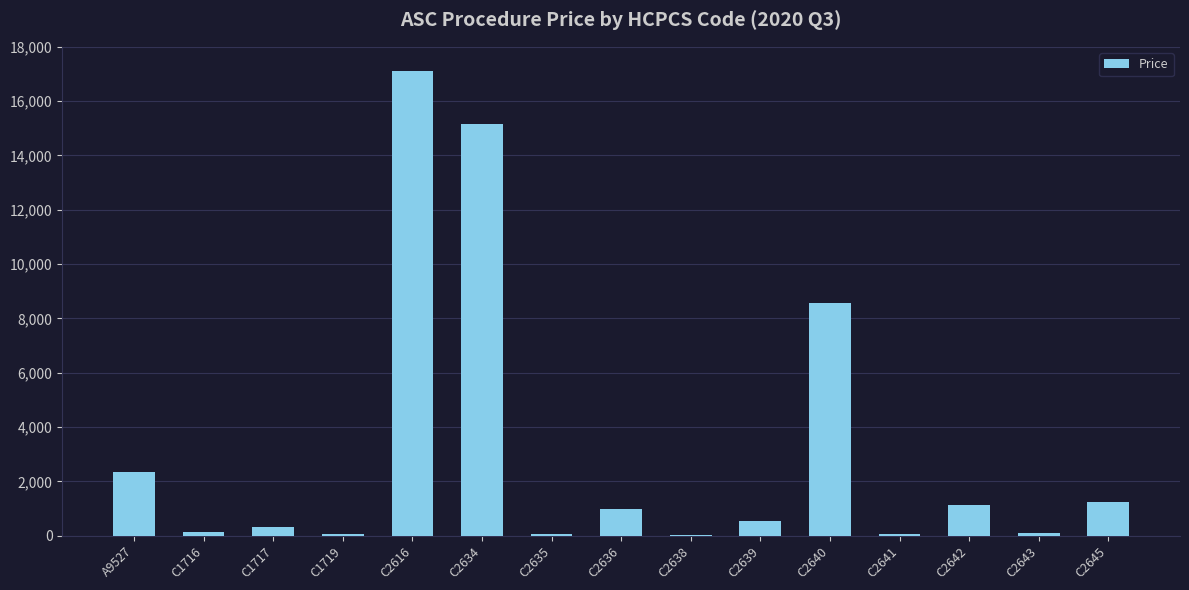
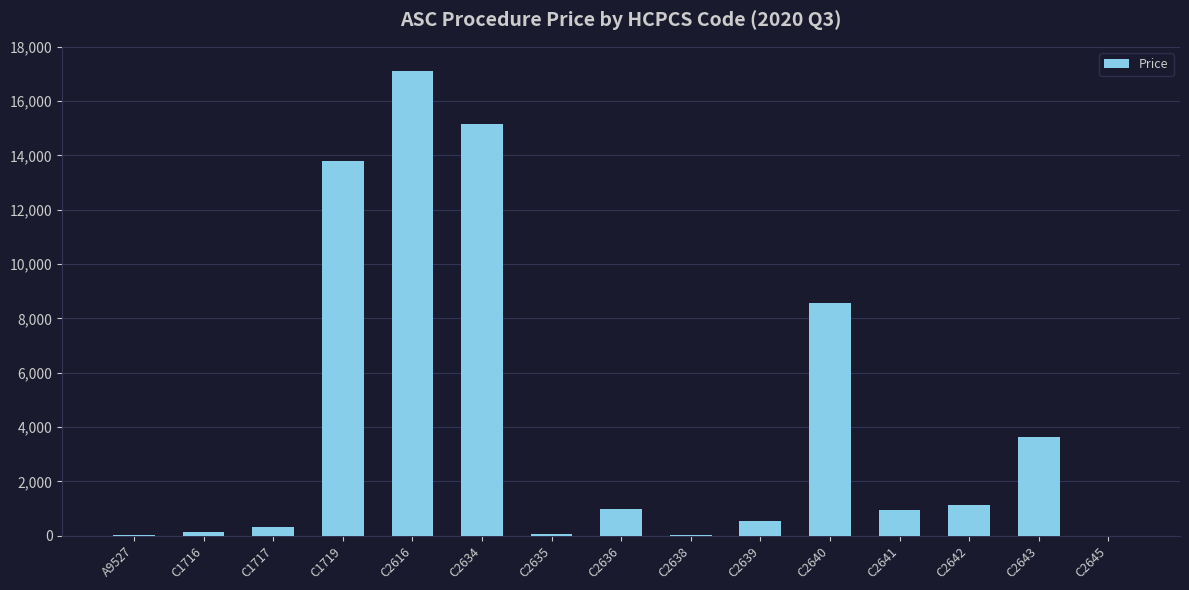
  {
-   "A9527": "2,300",
+   "A9527": "0",
    "C1716": "100",
    "C1717": "300",
-   "C1719": "100",
+   "C1719": "13,800",
    "C2616": "17,100",
    "C2634": "15,200",
    "C2636": "1,000",
    "C2639": "600",
    "C2640": "8,600",
-   "C2641": "100",
+   "C2641": "900",
    "C2642": "1,100",
-   "C2643": "100",
-   "C2645": "1,200"
+   "C2643": "3,600",
+   "C2645": "0"
  }
